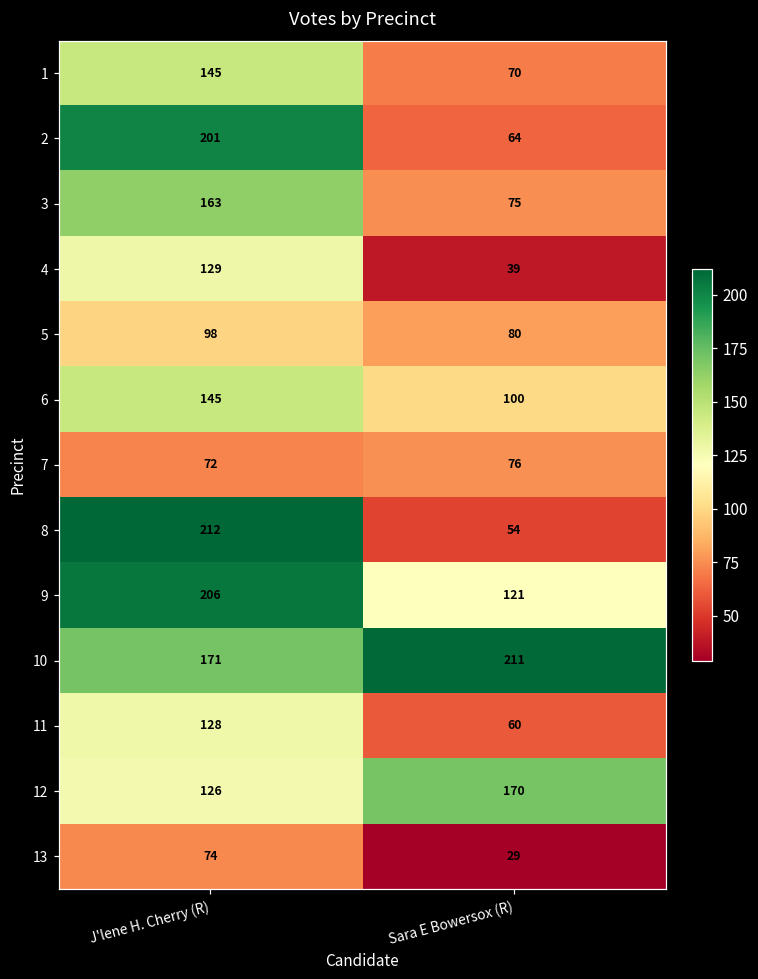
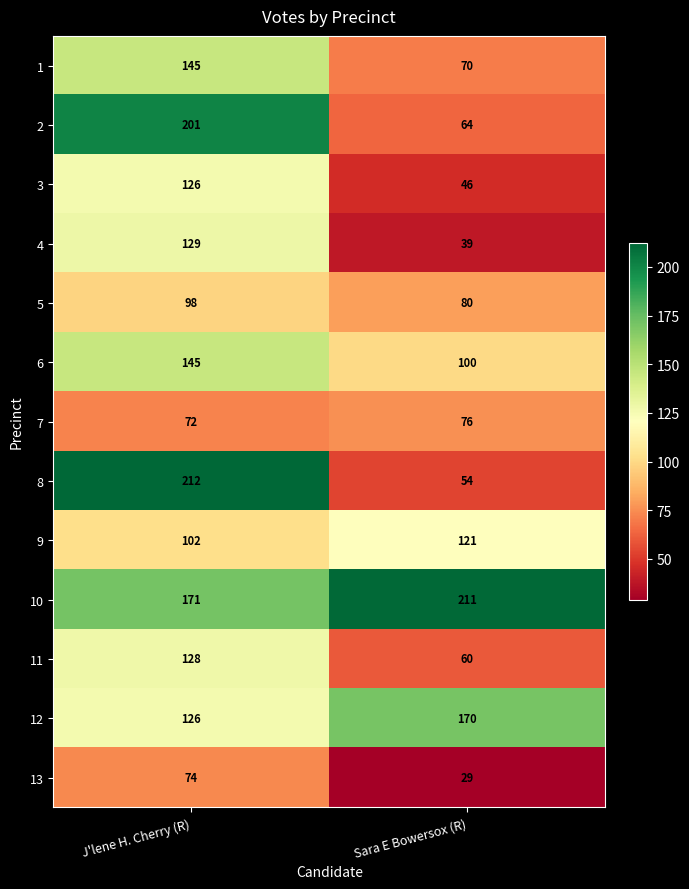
  {
    "1": {
      "J'lene H. Cherry (R)": 145,
      "Sara E Bowersox (R)": 70
    },
    "2": {
      "J'lene H. Cherry (R)": 201,
      "Sara E Bowersox (R)": 64
    },
    "3": {
-     "J'lene H. Cherry (R)": 163,
-     "Sara E Bowersox (R)": 75
+     "J'lene H. Cherry (R)": 126,
+     "Sara E Bowersox (R)": 46
    },
    "4": {
      "J'lene H. Cherry (R)": 129,
      "Sara E Bowersox (R)": 39
    },
    "5": {
      "J'lene H. Cherry (R)": 98,
      "Sara E Bowersox (R)": 80
    },
    "6": {
      "J'lene H. Cherry (R)": 145,
      "Sara E Bowersox (R)": 100
    },
    "7": {
      "J'lene H. Cherry (R)": 72,
      "Sara E Bowersox (R)": 76
    },
    "8": {
      "J'lene H. Cherry (R)": 212,
      "Sara E Bowersox (R)": 54
    },
    "9": {
-     "J'lene H. Cherry (R)": 206,
+     "J'lene H. Cherry (R)": 102,
      "Sara E Bowersox (R)": 121
    },
    "10": {
      "J'lene H. Cherry (R)": 171,
      "Sara E Bowersox (R)": 211
    },
    "11": {
      "J'lene H. Cherry (R)": 128,
      "Sara E Bowersox (R)": 60
    },
    "12": {
      "J'lene H. Cherry (R)": 126,
      "Sara E Bowersox (R)": 170
    },
    "13": {
      "J'lene H. Cherry (R)": 74,
      "Sara E Bowersox (R)": 29
    }
  }
